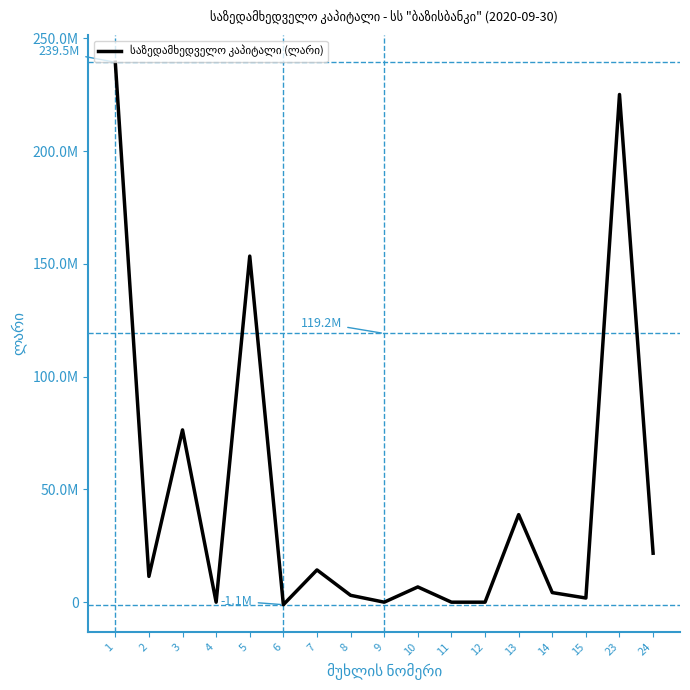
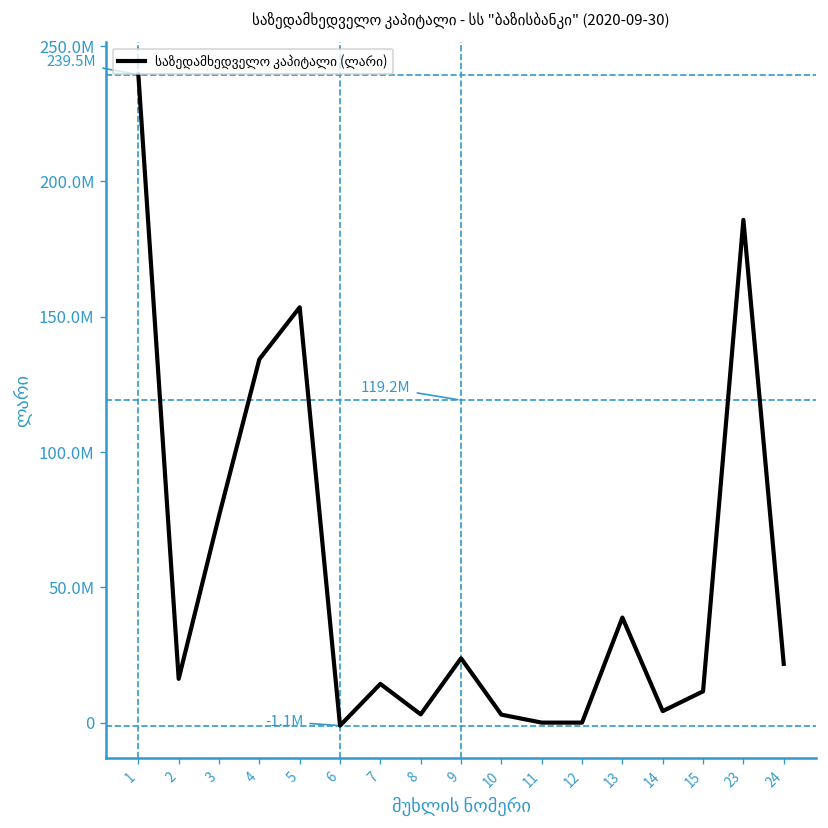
  {
-   "2": 11000000,
+   "2": 16000000,
    "3": 76000000,
-   "4": 0,
+   "4": 134000000,
    "5": 153000000,
    "7": 14000000,
    "8": 3000000,
-   "9": 0,
-   "10": 7000000,
+   "9": 24000000,
+   "10": 3000000,
    "11": 0,
    "12": 0,
    "13": 39000000,
    "14": 4000000,
-   "15": 2000000,
-   "23": 225000000,
+   "15": 12000000,
+   "23": 186000000,
    "24": 22000000
  }
